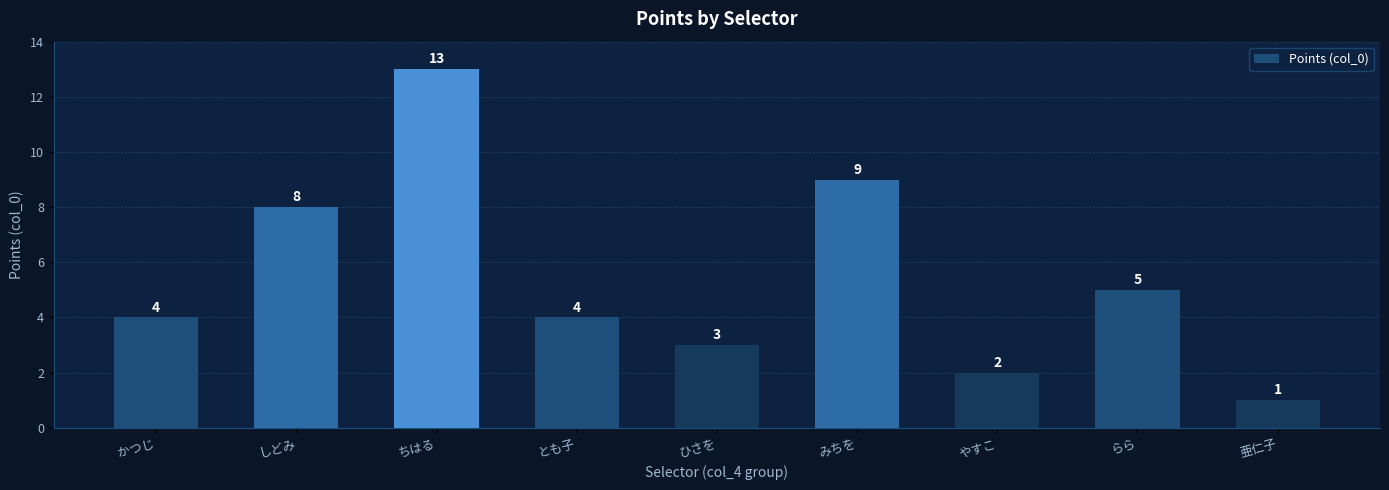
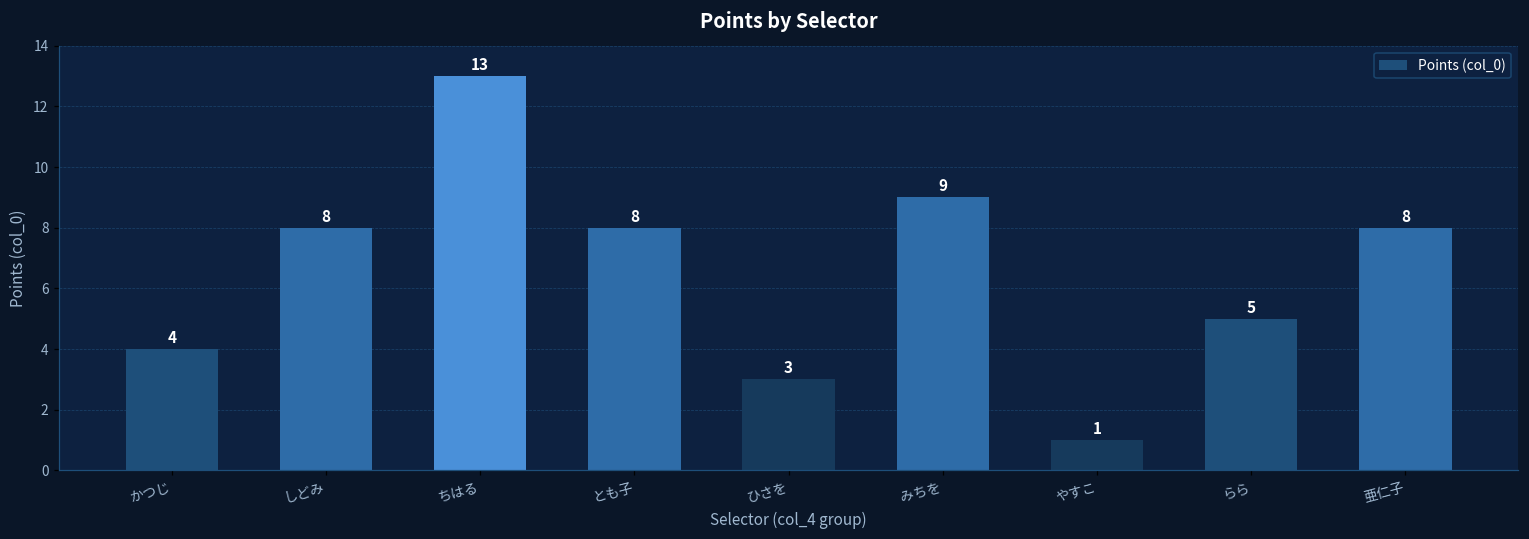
  {
    "かつじ": 4,
    "しどみ": 8,
    "ちはる": 13,
-   "とも子": 4,
+   "とも子": 8,
    "ひさを": 3,
    "みちを": 9,
-   "やすこ": 2,
+   "やすこ": 1,
    "らら": 5,
-   "亜仁子": 1
+   "亜仁子": 8
  }
